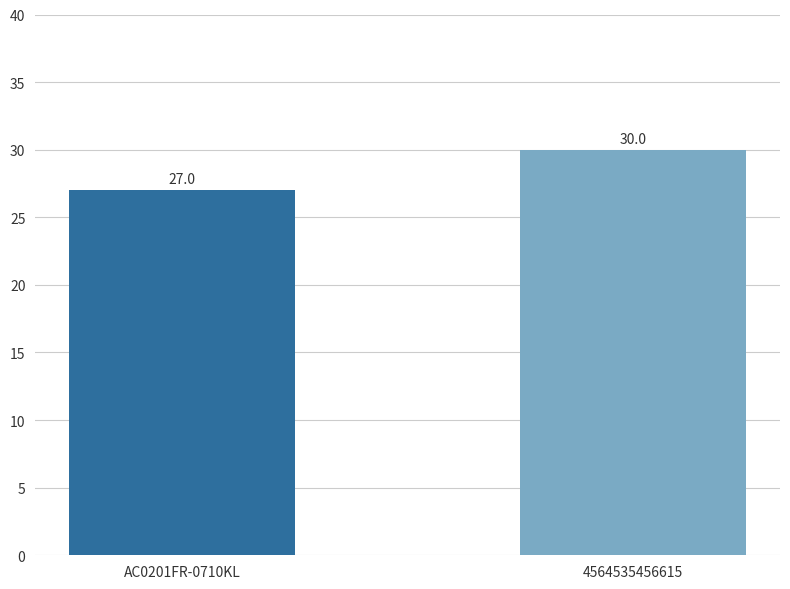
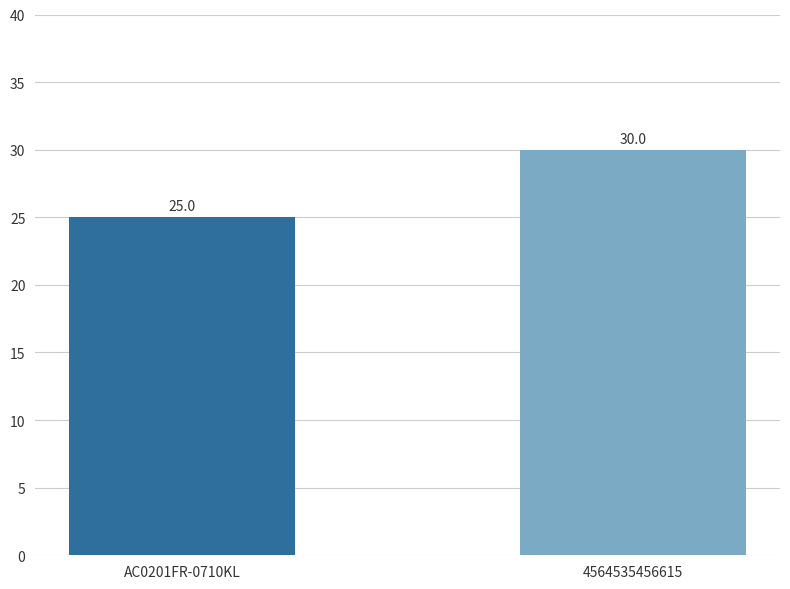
  {
-   "AC0201FR-0710KL": 27.0,
+   "AC0201FR-0710KL": 25.0,
    "4564535456615": 30.0
  }
